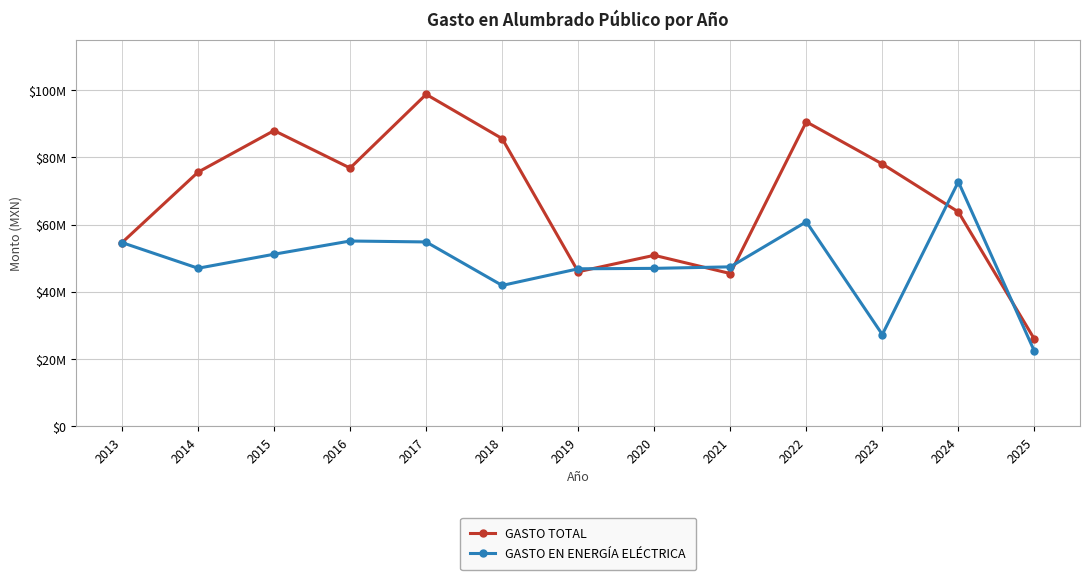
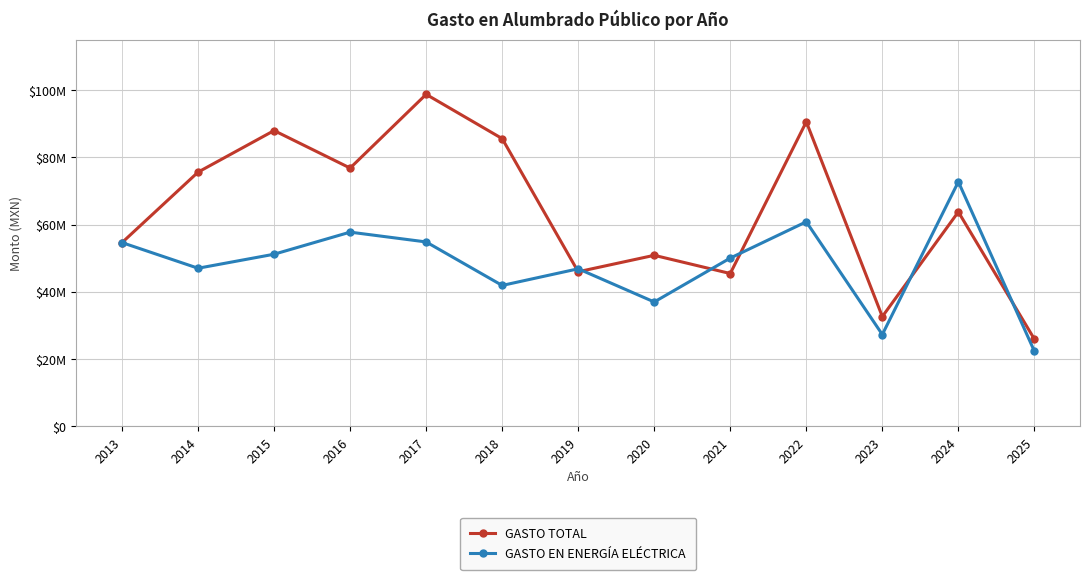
  {
    "GASTO TOTAL": {
      "2014": "$76000000",
      "2015": "$88000000",
      "2016": "$77000000",
      "2017": "$99000000",
      "2018": "$86000000",
      "2019": "$46000000",
      "2020": "$51000000",
      "2021": "$45000000",
      "2022": "$91000000",
-     "2023": "$78000000",
+     "2023": "$33000000",
      "2024": "$64000000",
      "2025": "$26000000"
    },
    "GASTO EN ENERGÍA ELÉCTRICA": {
      "2014": "$47000000",
      "2015": "$51000000",
-     "2016": "$55000000",
+     "2016": "$58000000",
      "2017": "$55000000",
      "2018": "$42000000",
      "2019": "$47000000",
-     "2020": "$47000000",
-     "2021": "$47000000",
+     "2020": "$37000000",
+     "2021": "$50000000",
      "2022": "$61000000",
      "2023": "$27000000",
      "2024": "$73000000",
      "2025": "$22000000"
    }
  }
